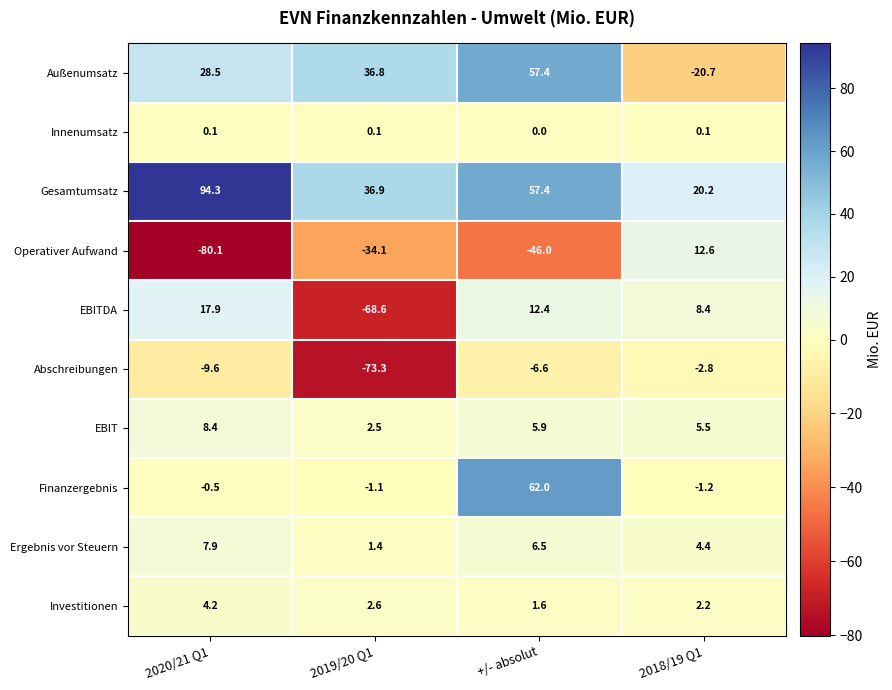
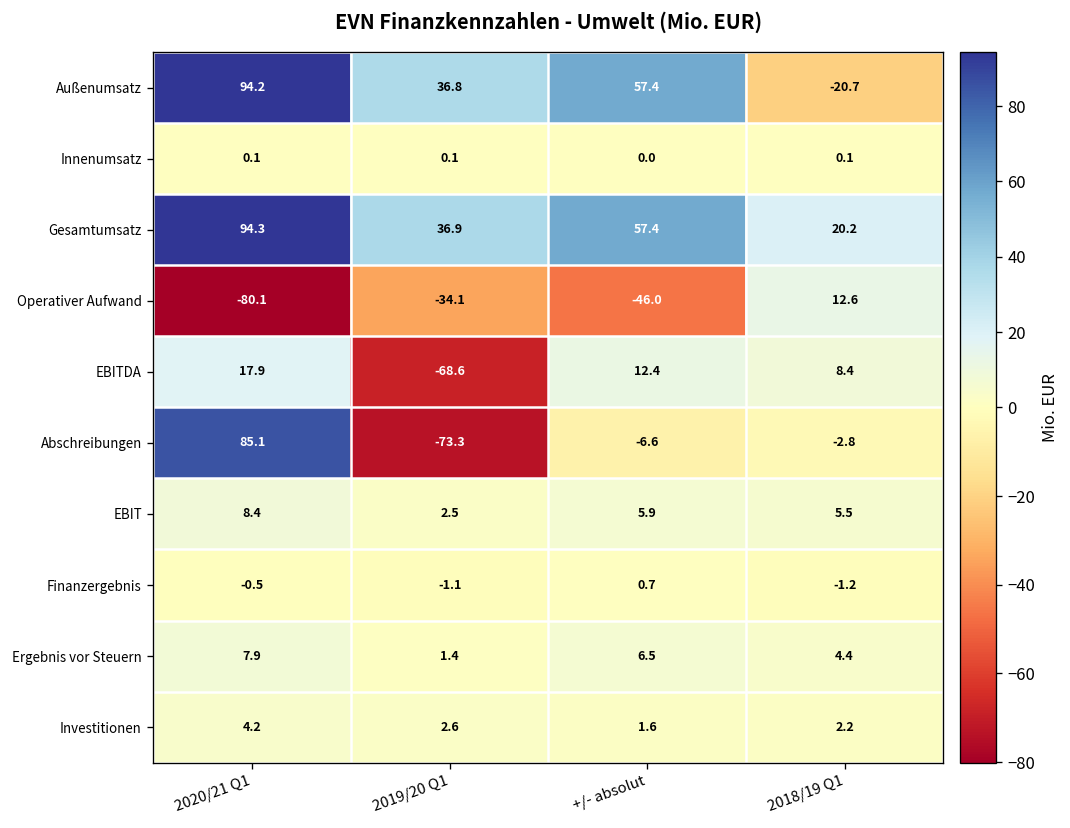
  {
    "Außenumsatz": {
-     "2020/21 Q1": 28.5,
+     "2020/21 Q1": 94.2,
      "2019/20 Q1": 36.8,
      "+/- absolut": 57.4,
      "2018/19 Q1": -20.7
    },
    "Innenumsatz": {
      "2020/21 Q1": 0.1,
      "2019/20 Q1": 0.1,
      "+/- absolut": 0.0,
      "2018/19 Q1": 0.1
    },
    "Gesamtumsatz": {
      "2020/21 Q1": 94.3,
      "2019/20 Q1": 36.9,
      "+/- absolut": 57.4,
      "2018/19 Q1": 20.2
    },
    "Operativer Aufwand": {
      "2020/21 Q1": -80.1,
      "2019/20 Q1": -34.1,
      "+/- absolut": -46.0,
      "2018/19 Q1": 12.6
    },
    "EBITDA": {
      "2020/21 Q1": 17.9,
      "2019/20 Q1": -68.6,
      "+/- absolut": 12.4,
      "2018/19 Q1": 8.4
    },
    "Abschreibungen": {
-     "2020/21 Q1": -9.6,
+     "2020/21 Q1": 85.1,
      "2019/20 Q1": -73.3,
      "+/- absolut": -6.6,
      "2018/19 Q1": -2.8
    },
    "EBIT": {
      "2020/21 Q1": 8.4,
      "2019/20 Q1": 2.5,
      "+/- absolut": 5.9,
      "2018/19 Q1": 5.5
    },
    "Finanzergebnis": {
      "2020/21 Q1": -0.5,
      "2019/20 Q1": -1.1,
-     "+/- absolut": 62.0,
+     "+/- absolut": 0.7,
      "2018/19 Q1": -1.2
    },
    "Ergebnis vor Steuern": {
      "2020/21 Q1": 7.9,
      "2019/20 Q1": 1.4,
      "+/- absolut": 6.5,
      "2018/19 Q1": 4.4
    },
    "Investitionen": {
      "2020/21 Q1": 4.2,
      "2019/20 Q1": 2.6,
      "+/- absolut": 1.6,
      "2018/19 Q1": 2.2
    }
  }
